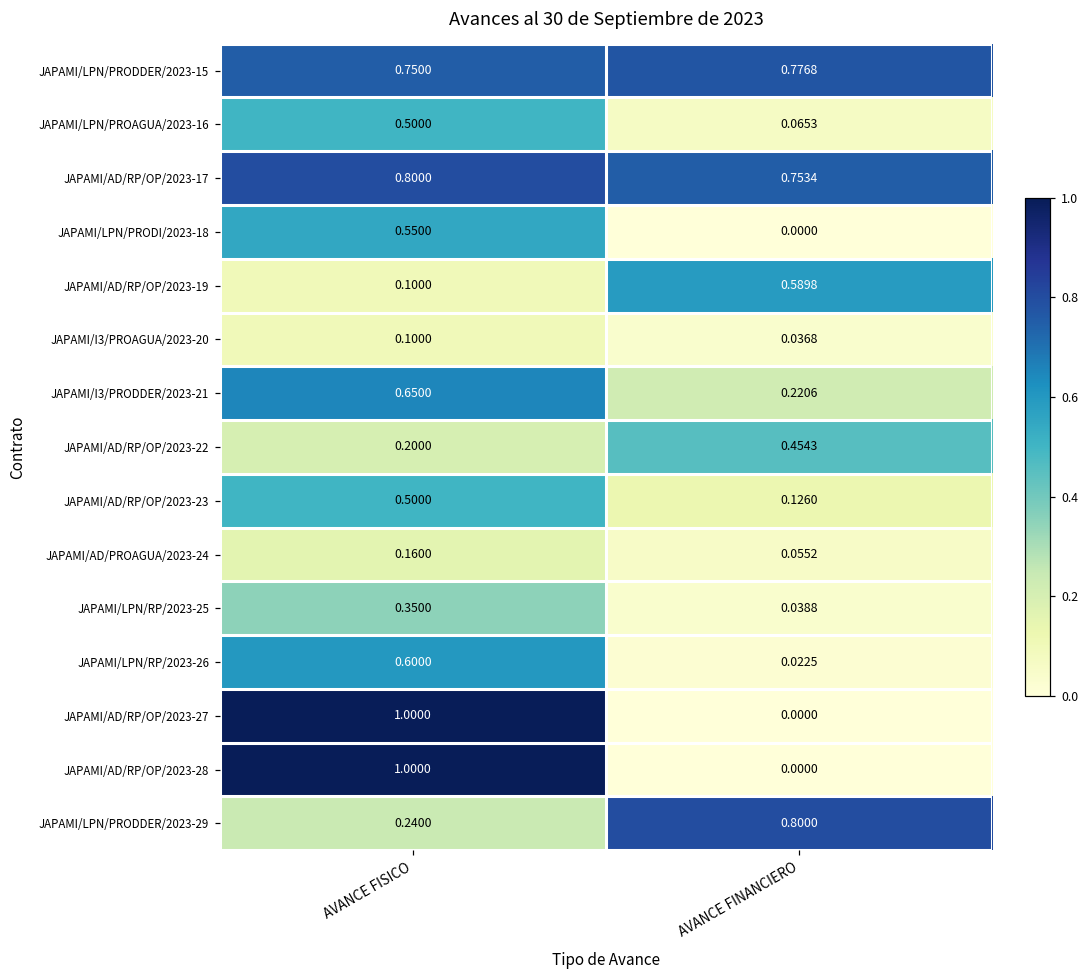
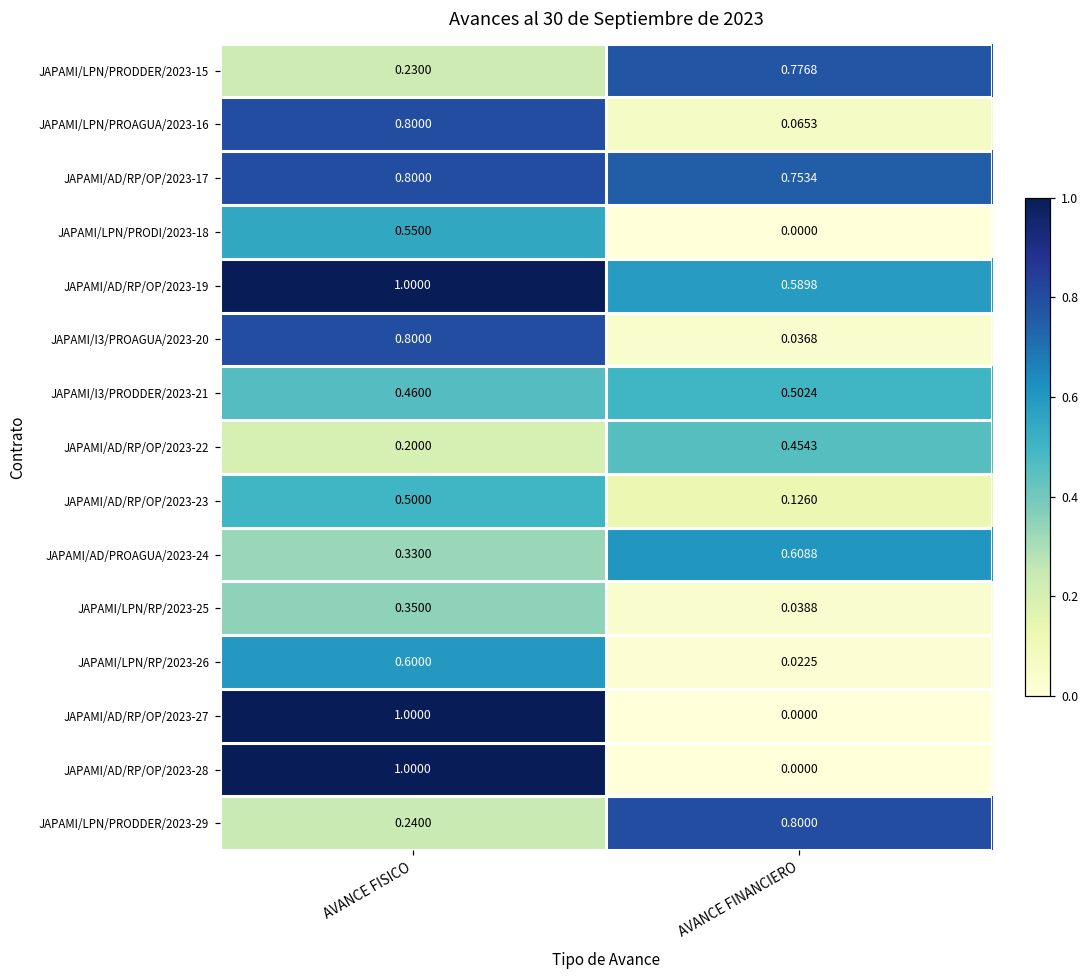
  {
    "JAPAMI/LPN/PRODDER/2023-15": {
-     "AVANCE FISICO": 0.7500,
+     "AVANCE FISICO": 0.2300,
      "AVANCE FINANCIERO": 0.7768
    },
    "JAPAMI/LPN/PROAGUA/2023-16": {
-     "AVANCE FISICO": 0.5000,
+     "AVANCE FISICO": 0.8000,
      "AVANCE FINANCIERO": 0.0653
    },
    "JAPAMI/AD/RP/OP/2023-17": {
      "AVANCE FISICO": 0.8000,
      "AVANCE FINANCIERO": 0.7534
    },
    "JAPAMI/LPN/PRODI/2023-18": {
      "AVANCE FISICO": 0.5500,
      "AVANCE FINANCIERO": 0.0000
    },
    "JAPAMI/AD/RP/OP/2023-19": {
-     "AVANCE FISICO": 0.1000,
+     "AVANCE FISICO": 1.0000,
      "AVANCE FINANCIERO": 0.5898
    },
    "JAPAMI/I3/PROAGUA/2023-20": {
-     "AVANCE FISICO": 0.1000,
+     "AVANCE FISICO": 0.8000,
      "AVANCE FINANCIERO": 0.0368
    },
    "JAPAMI/I3/PRODDER/2023-21": {
-     "AVANCE FISICO": 0.6500,
-     "AVANCE FINANCIERO": 0.2206
+     "AVANCE FISICO": 0.4600,
+     "AVANCE FINANCIERO": 0.5024
    },
    "JAPAMI/AD/RP/OP/2023-22": {
      "AVANCE FISICO": 0.2000,
      "AVANCE FINANCIERO": 0.4543
    },
    "JAPAMI/AD/RP/OP/2023-23": {
      "AVANCE FISICO": 0.5000,
      "AVANCE FINANCIERO": 0.1260
    },
    "JAPAMI/AD/PROAGUA/2023-24": {
-     "AVANCE FISICO": 0.1600,
-     "AVANCE FINANCIERO": 0.0552
+     "AVANCE FISICO": 0.3300,
+     "AVANCE FINANCIERO": 0.6088
    },
    "JAPAMI/LPN/RP/2023-25": {
      "AVANCE FISICO": 0.3500,
      "AVANCE FINANCIERO": 0.0388
    },
    "JAPAMI/LPN/RP/2023-26": {
      "AVANCE FISICO": 0.6000,
      "AVANCE FINANCIERO": 0.0225
    },
    "JAPAMI/AD/RP/OP/2023-27": {
      "AVANCE FISICO": 1.0000,
      "AVANCE FINANCIERO": 0.0000
    },
    "JAPAMI/AD/RP/OP/2023-28": {
      "AVANCE FISICO": 1.0000,
      "AVANCE FINANCIERO": 0.0000
    },
    "JAPAMI/LPN/PRODDER/2023-29": {
      "AVANCE FISICO": 0.2400,
      "AVANCE FINANCIERO": 0.8000
    }
  }
